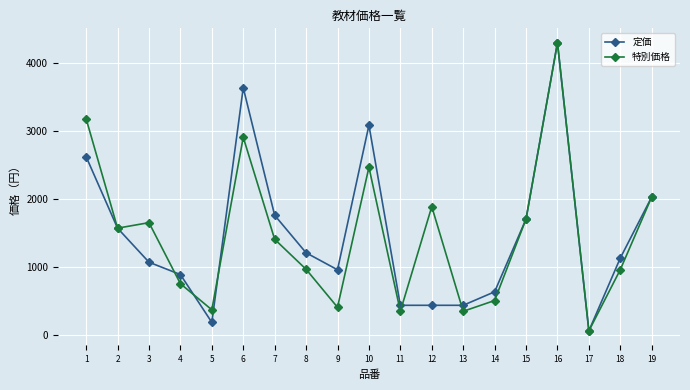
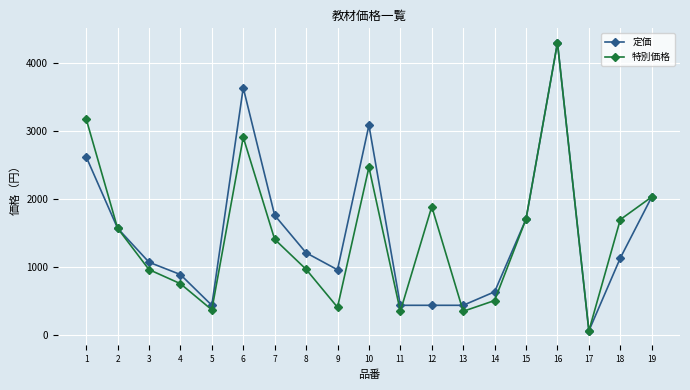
  {
    "定価": {
      "1": 2600,
      "3": 1100,
      "4": 900,
-     "5": 200,
+     "5": 400,
      "6": 3600,
      "7": 1800,
      "8": 1200,
      "9": 1000,
      "10": 3100,
      "11": 400,
      "12": 400,
      "13": 400,
      "14": 600,
      "18": 1100
    },
    "特別価格": {
      "1": 3200,
-     "3": 1700,
+     "3": 1000,
      "4": 800,
      "5": 400,
      "6": 2900,
      "7": 1400,
      "8": 1000,
      "9": 400,
      "10": 2500,
      "11": 400,
      "12": 1900,
      "13": 400,
      "14": 500,
-     "18": 1000
+     "18": 1700
    }
  }
